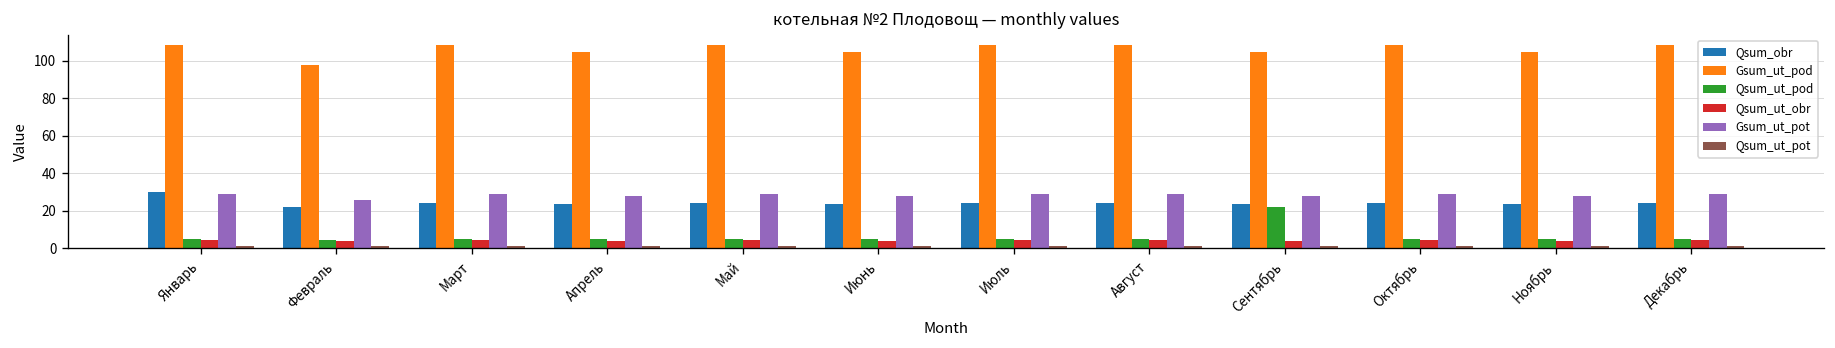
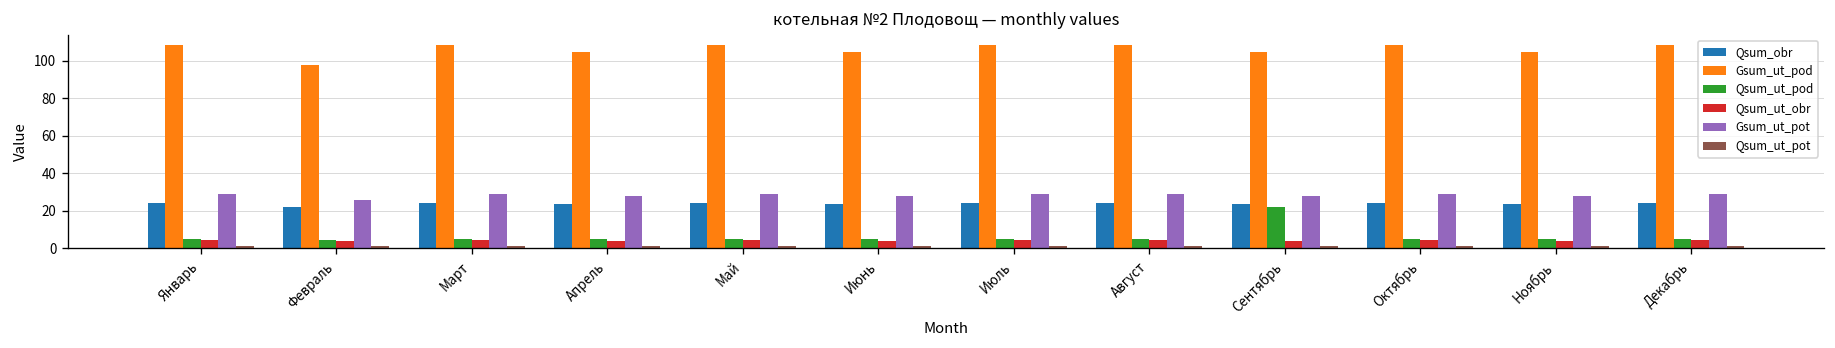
  {
    "Qsum_obr": {
-     "Январь": 30,
+     "Январь": 24,
      "Февраль": 22,
      "Март": 24,
      "Апрель": 24,
      "Май": 24,
      "Июнь": 24,
      "Июль": 24,
      "Август": 24,
      "Сентябрь": 24,
      "Октябрь": 24,
      "Ноябрь": 24,
      "Декабрь": 24
    },
    "Gsum_ut_pod": {
      "Январь": 108,
      "Февраль": 98,
      "Март": 108,
      "Апрель": 105,
      "Май": 108,
      "Июнь": 105,
      "Июль": 108,
      "Август": 108,
      "Сентябрь": 105,
      "Октябрь": 108,
      "Ноябрь": 105,
      "Декабрь": 108
    },
    "Qsum_ut_pod": {
      "Январь": 5,
      "Февраль": 5,
      "Март": 5,
      "Апрель": 5,
      "Май": 5,
      "Июнь": 5,
      "Июль": 5,
      "Август": 5,
      "Сентябрь": 22,
      "Октябрь": 5,
      "Ноябрь": 5,
      "Декабрь": 5
    },
    "Qsum_ut_obr": {
      "Январь": 4,
      "Февраль": 4,
      "Март": 4,
      "Апрель": 4,
      "Май": 4,
      "Июнь": 4,
      "Июль": 4,
      "Август": 4,
      "Сентябрь": 4,
      "Октябрь": 4,
      "Ноябрь": 4,
      "Декабрь": 4
    },
    "Gsum_ut_pot": {
      "Январь": 29,
      "Февраль": 26,
      "Март": 29,
      "Апрель": 28,
      "Май": 29,
      "Июнь": 28,
      "Июль": 29,
      "Август": 29,
      "Сентябрь": 28,
      "Октябрь": 29,
      "Ноябрь": 28,
      "Декабрь": 29
    }
  }
